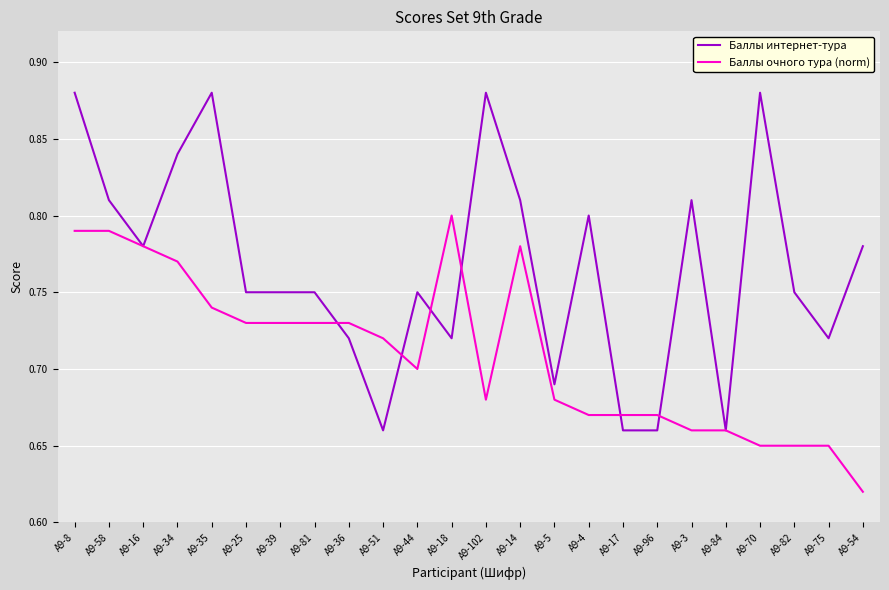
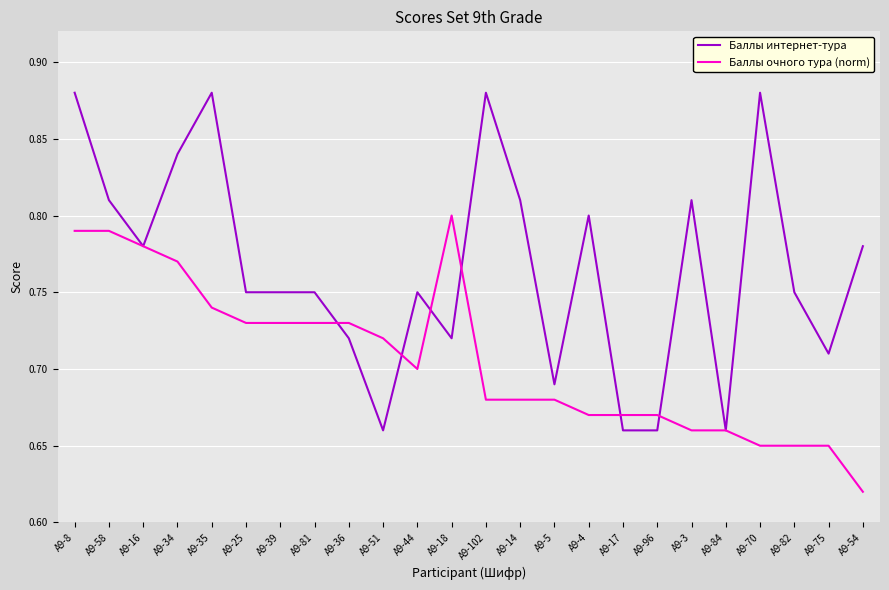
  {
    "Баллы интернет-тура": {
      "А9-8": 0.88,
      "А9-58": 0.81,
      "А9-34": 0.84,
      "А9-35": 0.88,
      "А9-25": 0.75,
      "А9-39": 0.75,
      "А9-81": 0.75,
      "А9-36": 0.72,
      "А9-51": 0.66,
      "А9-44": 0.75,
      "А9-18": 0.72,
      "А9-102": 0.88,
      "А9-14": 0.81,
      "А9-5": 0.69,
      "А9-4": 0.80,
      "А9-17": 0.66,
      "А9-96": 0.66,
      "А9-3": 0.81,
      "А9-70": 0.88,
      "А9-82": 0.75,
-     "А9-75": 0.72,
+     "А9-75": 0.71,
      "А9-54": 0.78
    },
    "Баллы очного тура (norm)": {
      "А9-8": 0.79,
      "А9-58": 0.79,
      "А9-34": 0.77,
      "А9-35": 0.74,
      "А9-25": 0.73,
      "А9-39": 0.73,
      "А9-81": 0.73,
      "А9-36": 0.73,
      "А9-51": 0.72,
      "А9-44": 0.70,
      "А9-18": 0.80,
      "А9-102": 0.68,
-     "А9-14": 0.78,
+     "А9-14": 0.68,
      "А9-5": 0.68,
      "А9-4": 0.67,
      "А9-17": 0.67,
      "А9-96": 0.67,
      "А9-3": 0.66,
      "А9-70": 0.65,
      "А9-82": 0.65,
      "А9-75": 0.65,
      "А9-54": 0.62
    }
  }
